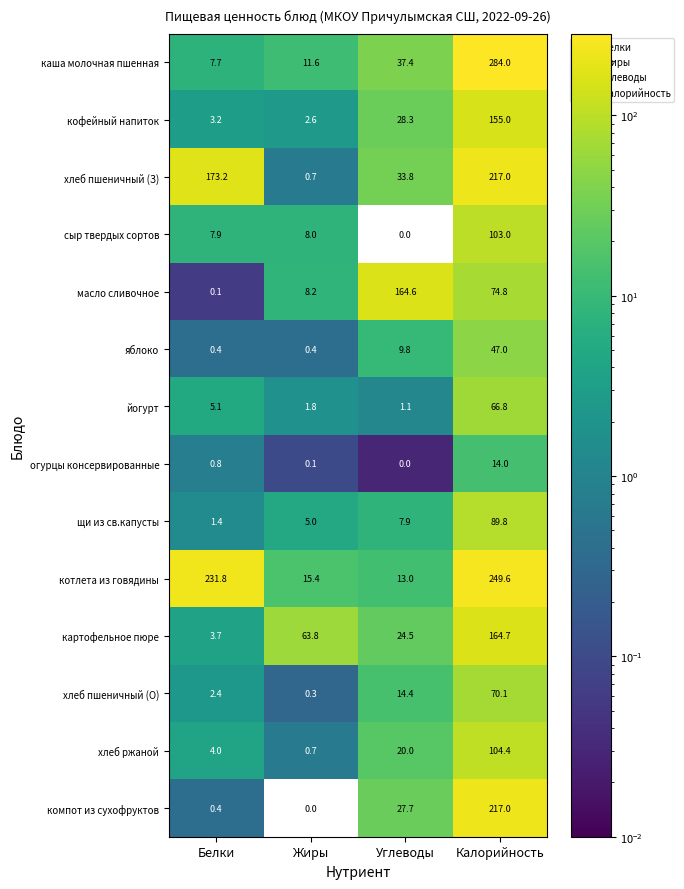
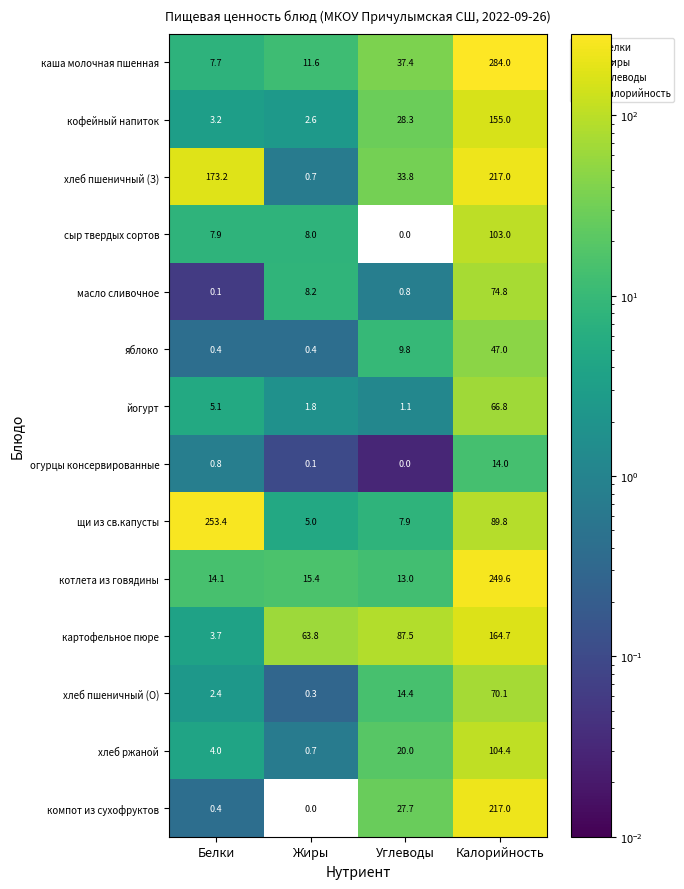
  {
    "каша молочная пшенная": {
      "Белки": 7.7,
      "Жиры": 11.6,
      "Углеводы": 37.4,
      "Калорийность": 284.0
    },
    "кофейный напиток": {
      "Белки": 3.2,
      "Жиры": 2.6,
      "Углеводы": 28.3,
      "Калорийность": 155.0
    },
    "хлеб пшеничный (З)": {
      "Белки": 173.2,
      "Жиры": 0.7,
      "Углеводы": 33.8,
      "Калорийность": 217.0
    },
    "сыр твердых сортов": {
      "Белки": 7.9,
      "Жиры": 8.0,
      "Углеводы": 0.0,
      "Калорийность": 103.0
    },
    "масло сливочное": {
      "Белки": 0.1,
      "Жиры": 8.2,
-     "Углеводы": 164.6,
+     "Углеводы": 0.8,
      "Калорийность": 74.8
    },
    "яблоко": {
      "Белки": 0.4,
      "Жиры": 0.4,
      "Углеводы": 9.8,
      "Калорийность": 47.0
    },
    "йогурт": {
      "Белки": 5.1,
      "Жиры": 1.8,
      "Углеводы": 1.1,
      "Калорийность": 66.8
    },
    "огурцы консервированные": {
      "Белки": 0.8,
      "Жиры": 0.1,
      "Углеводы": 0.0,
      "Калорийность": 14.0
    },
    "щи из св.капусты": {
-     "Белки": 1.4,
+     "Белки": 253.4,
      "Жиры": 5.0,
      "Углеводы": 7.9,
      "Калорийность": 89.8
    },
    "котлета из говядины": {
-     "Белки": 231.8,
+     "Белки": 14.1,
      "Жиры": 15.4,
      "Углеводы": 13.0,
      "Калорийность": 249.6
    },
    "картофельное пюре": {
      "Белки": 3.7,
      "Жиры": 63.8,
-     "Углеводы": 24.5,
+     "Углеводы": 87.5,
      "Калорийность": 164.7
    },
    "хлеб пшеничный (О)": {
      "Белки": 2.4,
      "Жиры": 0.3,
      "Углеводы": 14.4,
      "Калорийность": 70.1
    },
    "хлеб ржаной": {
      "Белки": 4.0,
      "Жиры": 0.7,
      "Углеводы": 20.0,
      "Калорийность": 104.4
    },
    "компот из сухофруктов": {
      "Белки": 0.4,
      "Жиры": 0.0,
      "Углеводы": 27.7,
      "Калорийность": 217.0
    }
  }
